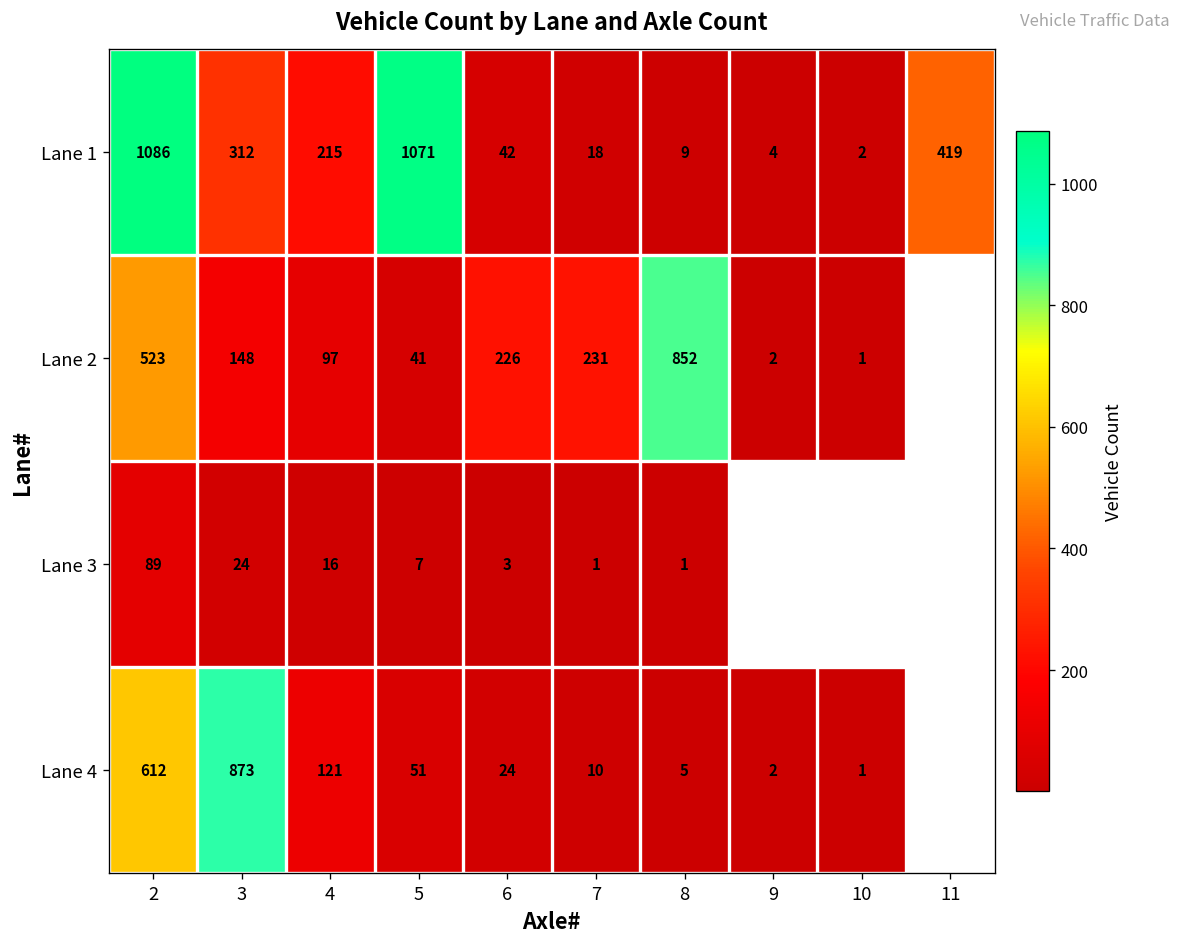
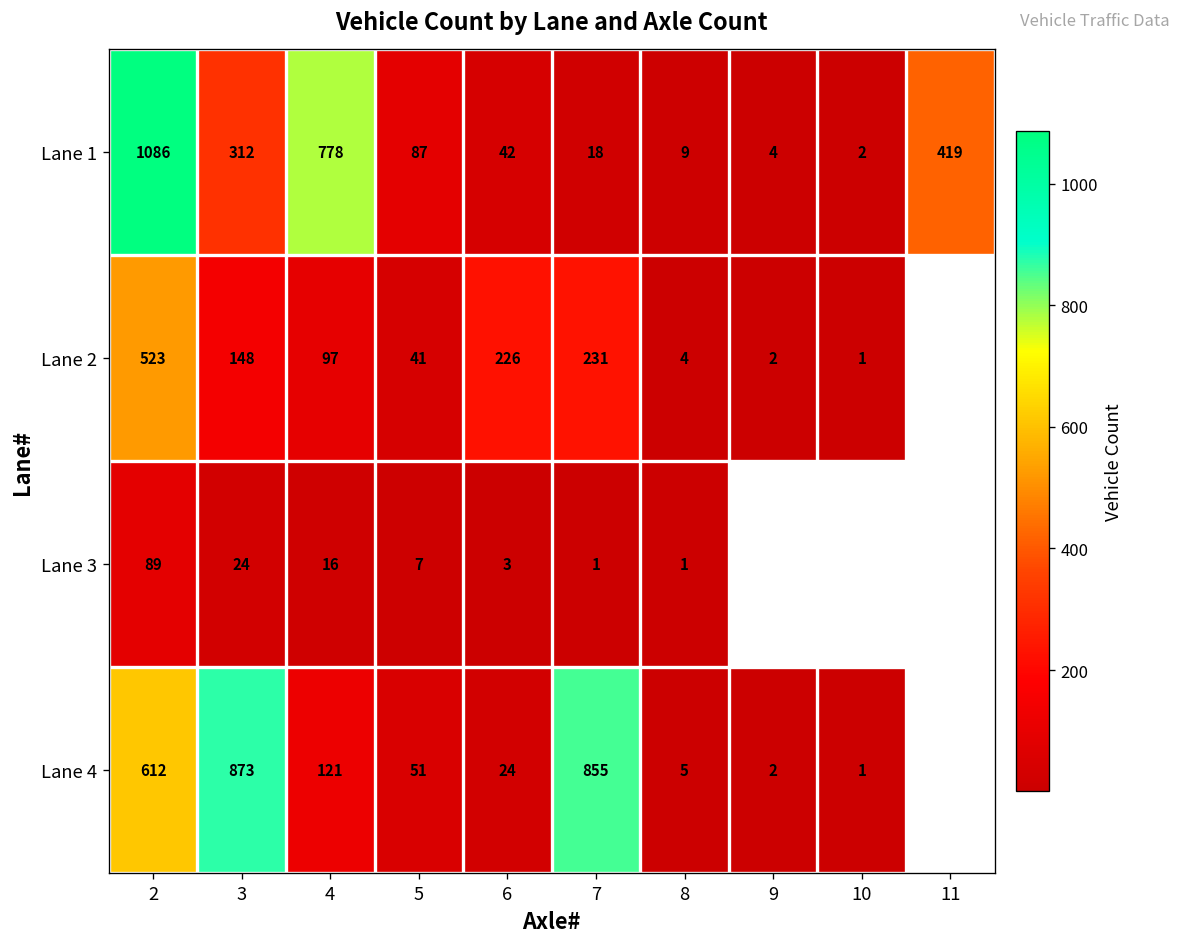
  {
    "Lane 1": {
      "2": 1086,
      "3": 312,
-     "4": 215,
-     "5": 1071,
+     "4": 778,
+     "5": 87,
      "6": 42,
      "7": 18,
      "8": 9,
      "9": 4,
      "10": 2,
      "11": 419
    },
    "Lane 2": {
      "2": 523,
      "3": 148,
      "4": 97,
      "5": 41,
      "6": 226,
      "7": 231,
-     "8": 852,
+     "8": 4,
      "9": 2,
      "10": 1
    },
    "Lane 3": {
      "2": 89,
      "3": 24,
      "4": 16,
      "5": 7,
      "6": 3,
      "7": 1,
      "8": 1
    },
    "Lane 4": {
      "2": 612,
      "3": 873,
      "4": 121,
      "5": 51,
      "6": 24,
-     "7": 10,
+     "7": 855,
      "8": 5,
      "9": 2,
      "10": 1
    }
  }
